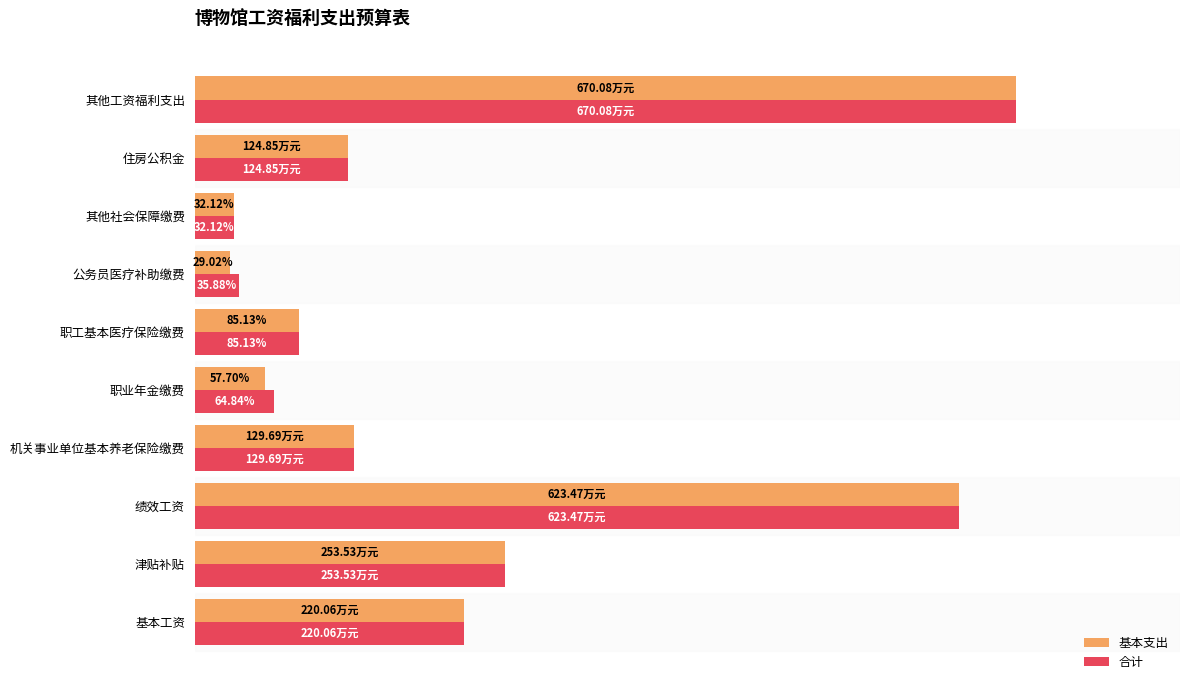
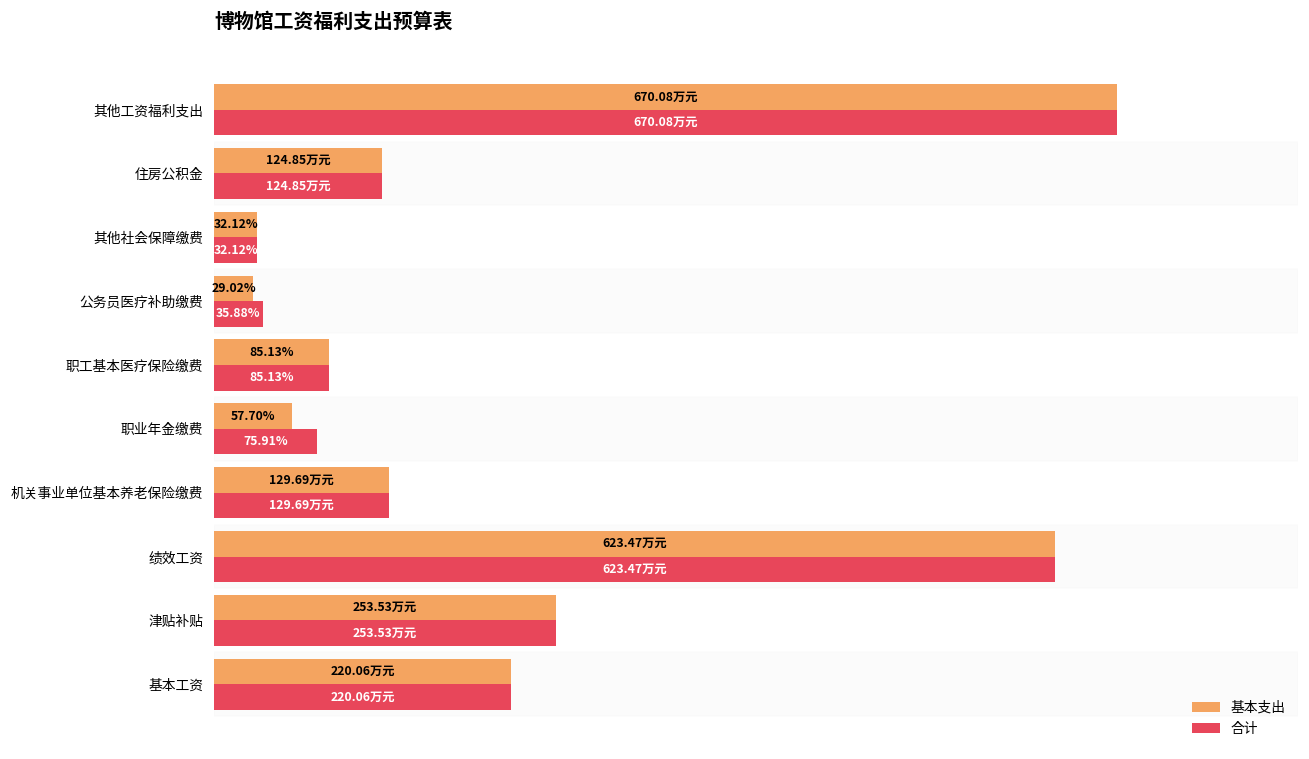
  {
    "基本支出": {
      "其他工资福利支出": "670.08",
      "住房公积金": "124.85",
      "其他社会保障缴费": "32.12%",
      "公务员医疗补助缴费": "29.02%",
      "职工基本医疗保险缴费": "85.13%",
      "职业年金缴费": "57.70%",
      "机关事业单位基本养老保险缴费": "129.69",
      "绩效工资": "623.47",
      "津贴补贴": "253.53",
      "基本工资": "220.06"
    },
    "合计": {
      "其他工资福利支出": "670.08",
      "住房公积金": "124.85",
      "其他社会保障缴费": "32.12%",
      "公务员医疗补助缴费": "35.88%",
      "职工基本医疗保险缴费": "85.13%",
-     "职业年金缴费": "64.84%",
+     "职业年金缴费": "75.91%",
      "机关事业单位基本养老保险缴费": "129.69",
      "绩效工资": "623.47",
      "津贴补贴": "253.53",
      "基本工资": "220.06"
    }
  }
